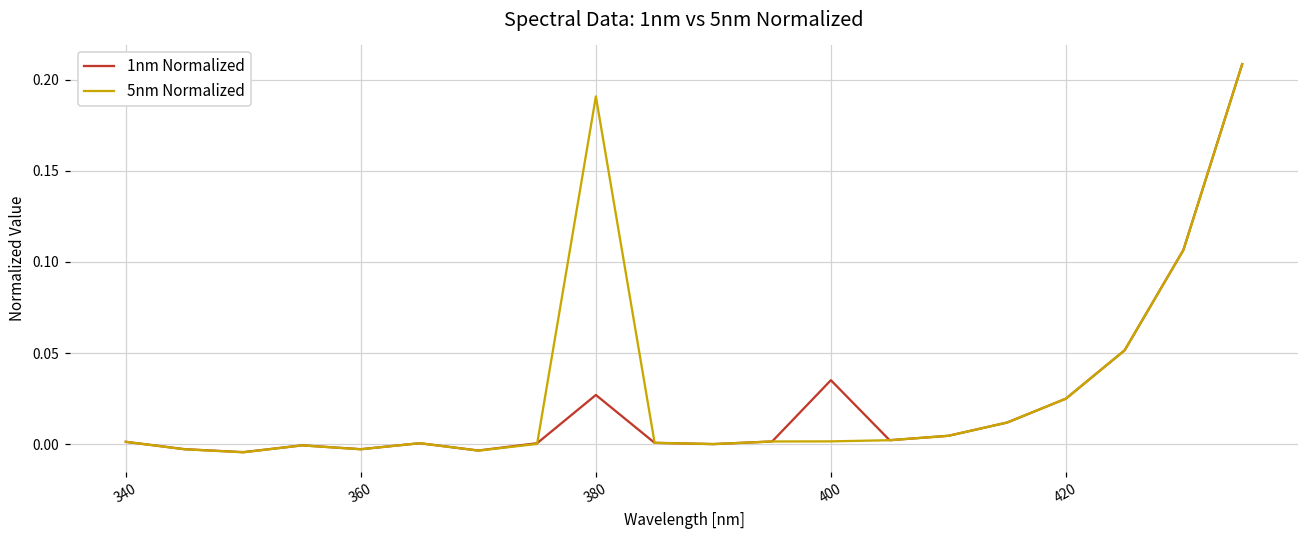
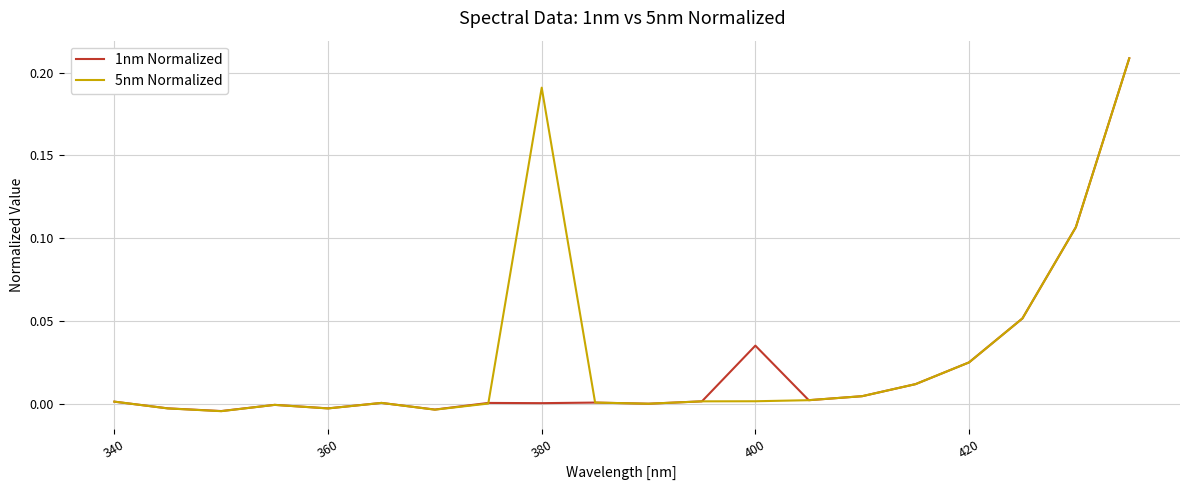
  {
    "1nm Normalized": {
-     "380": 0.027,
+     "380": 0.000,
      "400": 0.035
    },
    "5nm Normalized": {
      "380": 0.191,
      "400": 0.001
    }
  }
